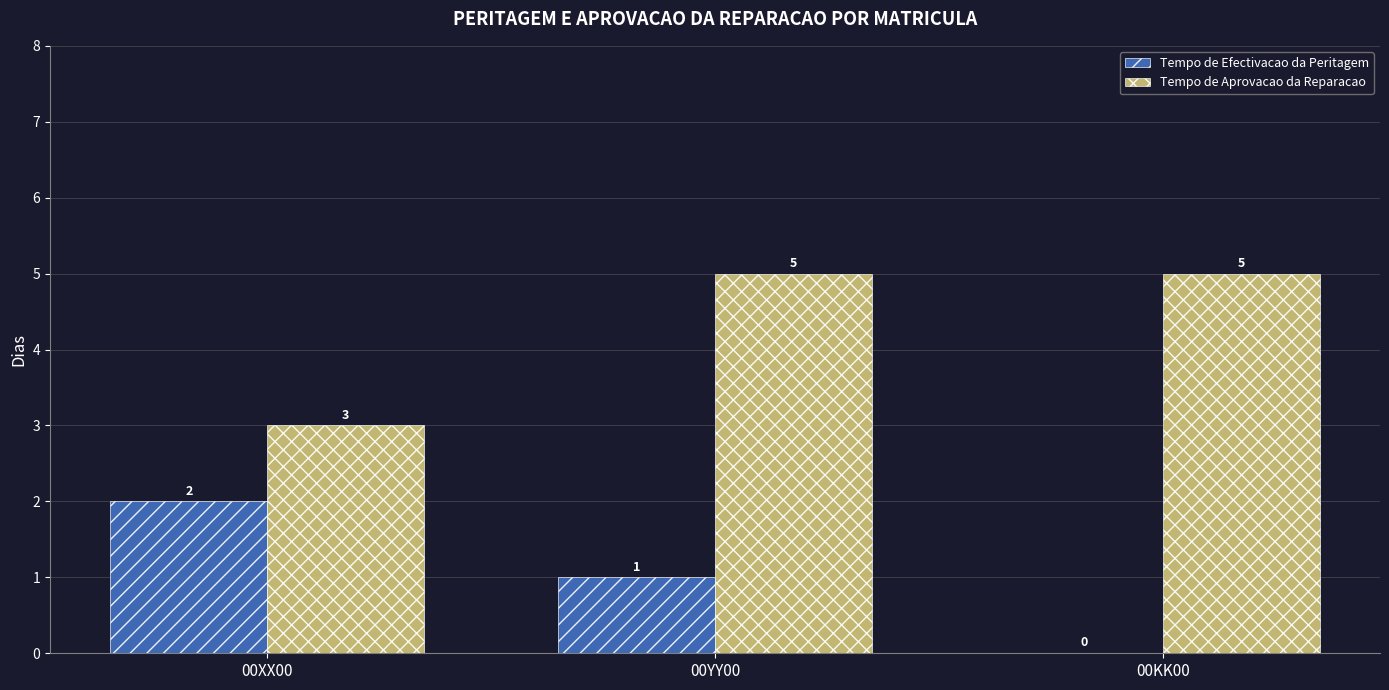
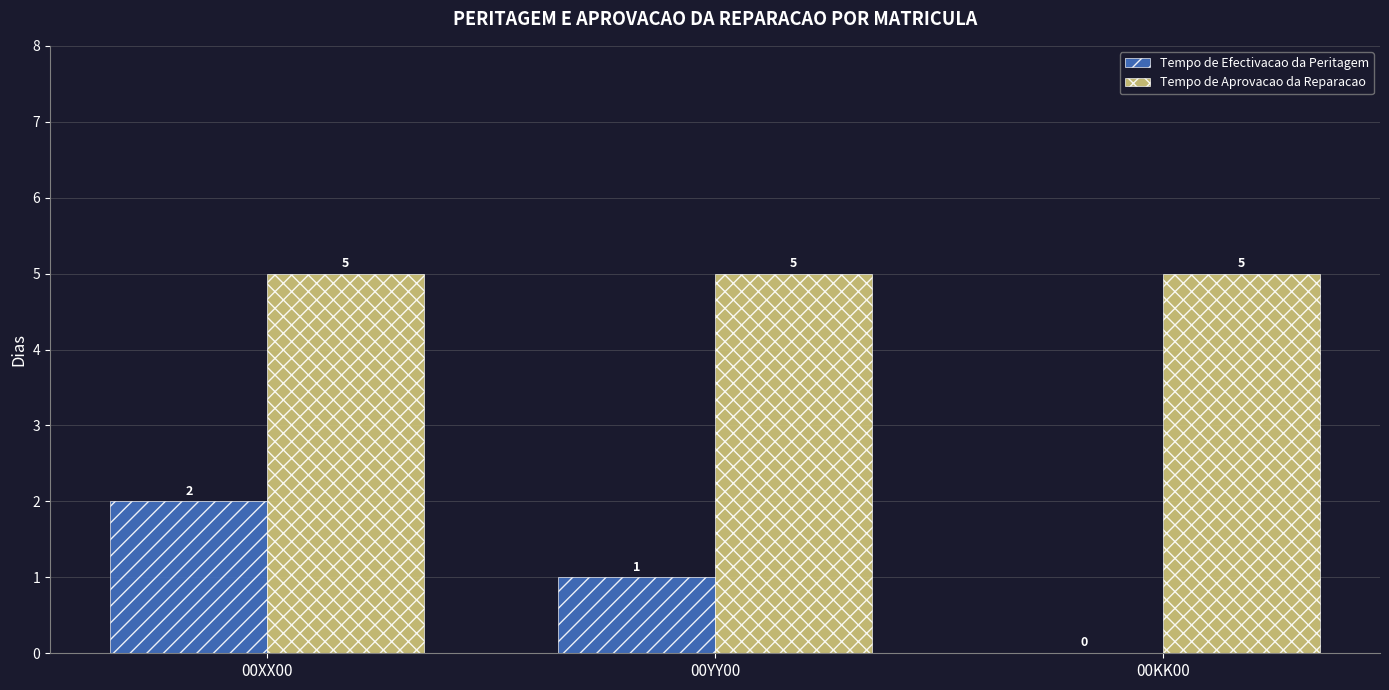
  {
    "Tempo de Efectivacao da Peritagem": {
      "00XX00": 2,
      "00YY00": 1,
      "00KK00": 0
    },
    "Tempo de Aprovacao da Reparacao": {
-     "00XX00": 3,
+     "00XX00": 5,
      "00YY00": 5,
      "00KK00": 5
    }
  }
